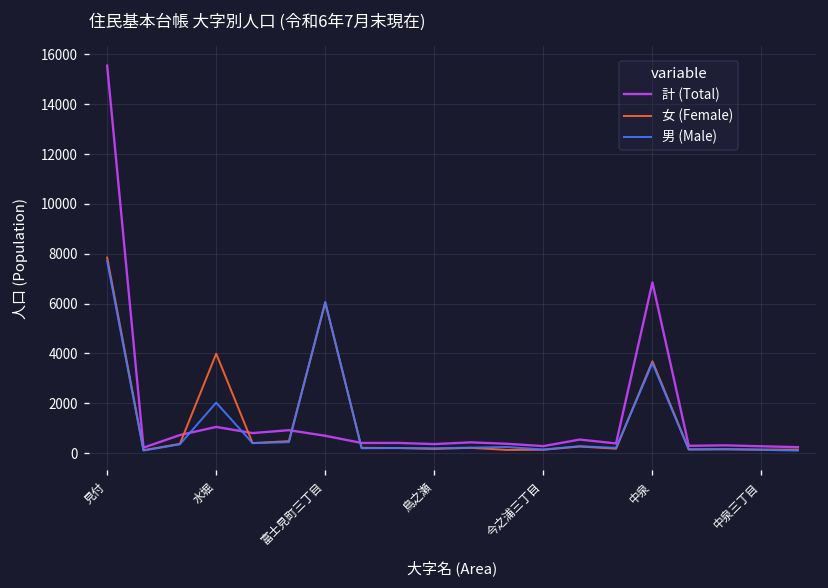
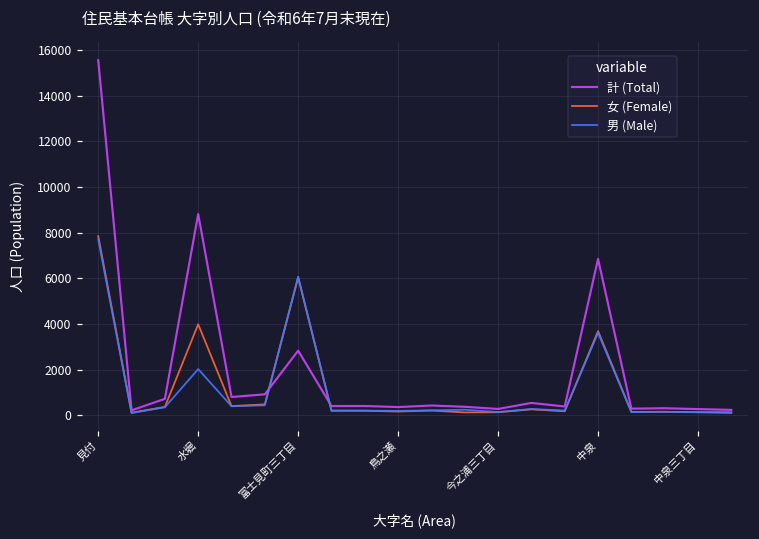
  {
    "計 (Total)": {
      "見付": 15600,
-     "水堀": 1100,
-     "富士見町三丁目": 700,
+     "水堀": 8800,
+     "富士見町三丁目": 2800,
      "鳥之瀬": 400,
      "今之浦三丁目": 300,
      "中泉": 6800,
      "中泉三丁目": 300
    },
    "女 (Female)": {
      "見付": 7800,
      "水堀": 4000
    },
    "男 (Male)": {
      "見付": 7700,
      "水堀": 2000
    }
  }
